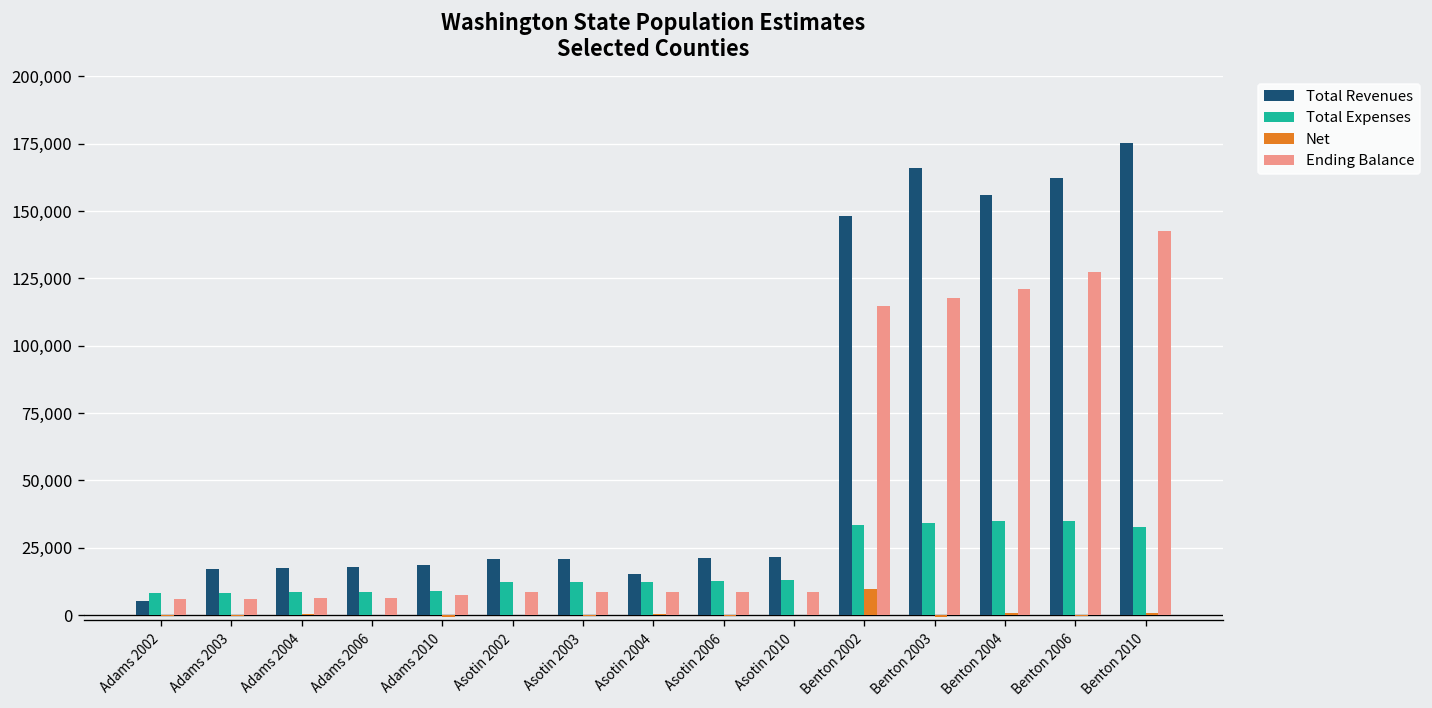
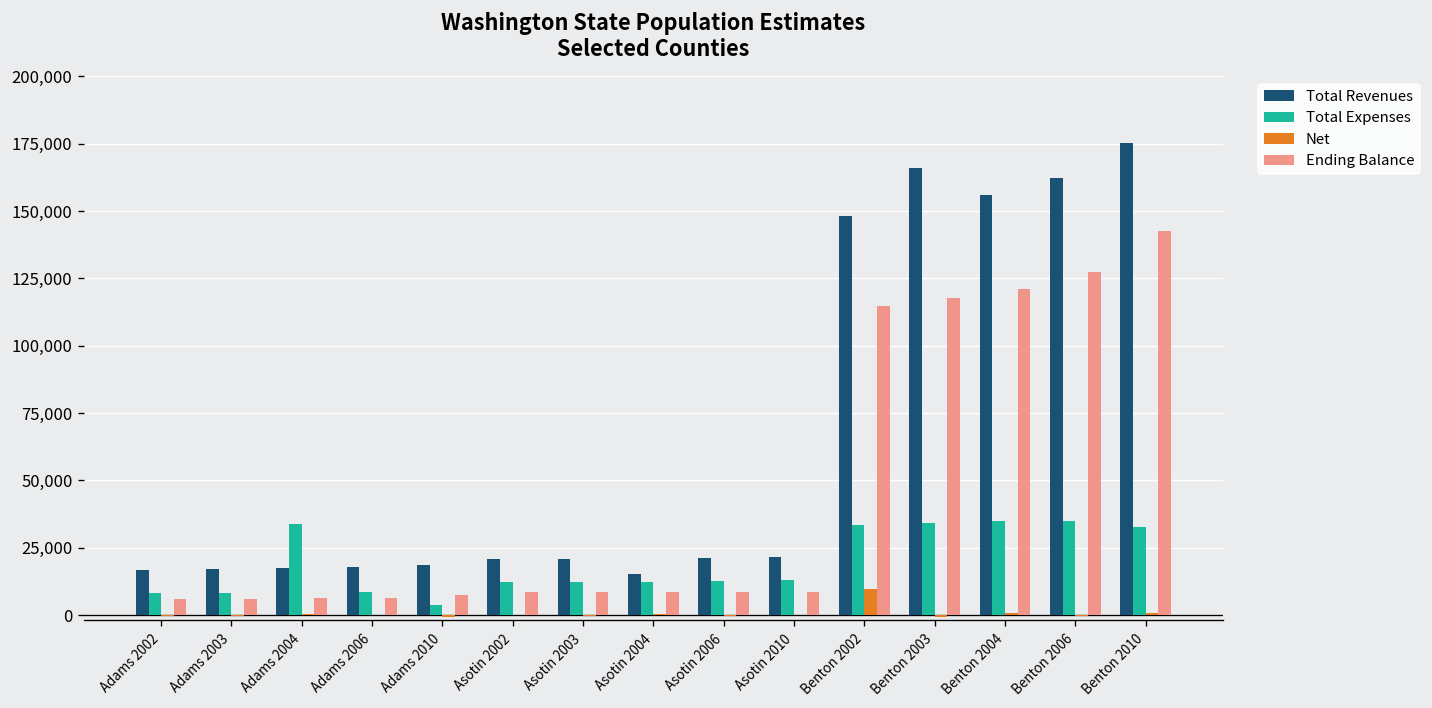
  {
    "Total Revenues": {
-     "Adams 2002": "5,000",
+     "Adams 2002": "17,000",
      "Adams 2003": "17,000",
      "Adams 2004": "17,000",
      "Adams 2006": "18,000",
      "Adams 2010": "19,000",
      "Asotin 2002": "21,000",
      "Asotin 2003": "21,000",
      "Asotin 2004": "15,000",
      "Asotin 2006": "21,000",
      "Asotin 2010": "22,000",
      "Benton 2002": "148,000",
      "Benton 2003": "166,000",
      "Benton 2004": "156,000",
      "Benton 2006": "162,000",
      "Benton 2010": "175,000"
    },
    "Total Expenses": {
      "Adams 2002": "8,000",
      "Adams 2003": "8,000",
-     "Adams 2004": "8,000",
+     "Adams 2004": "34,000",
      "Adams 2006": "9,000",
-     "Adams 2010": "9,000",
+     "Adams 2010": "4,000",
      "Asotin 2002": "12,000",
      "Asotin 2003": "12,000",
      "Asotin 2004": "12,000",
      "Asotin 2006": "13,000",
      "Asotin 2010": "13,000",
      "Benton 2002": "33,000",
      "Benton 2003": "34,000",
      "Benton 2004": "35,000",
      "Benton 2006": "35,000",
      "Benton 2010": "33,000"
    },
    "Net": {
      "Benton 2002": "10,000"
    },
    "Ending Balance": {
      "Adams 2002": "6,000",
      "Adams 2003": "6,000",
      "Adams 2004": "6,000",
      "Adams 2006": "7,000",
      "Adams 2010": "7,000",
      "Asotin 2002": "8,000",
      "Asotin 2003": "8,000",
      "Asotin 2004": "8,000",
      "Asotin 2006": "8,000",
      "Asotin 2010": "8,000",
      "Benton 2002": "115,000",
      "Benton 2003": "118,000",
      "Benton 2004": "121,000",
      "Benton 2006": "127,000",
      "Benton 2010": "143,000"
    }
  }
